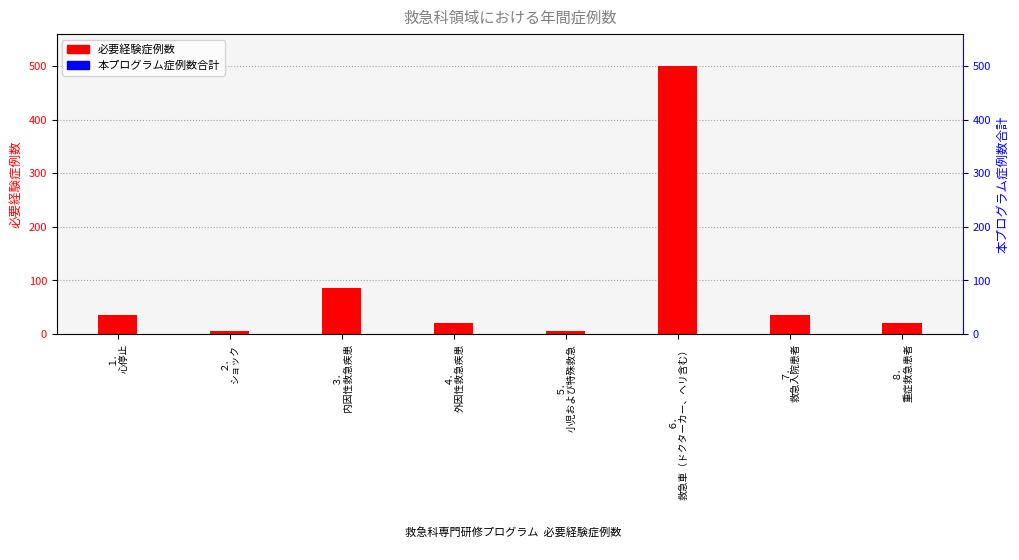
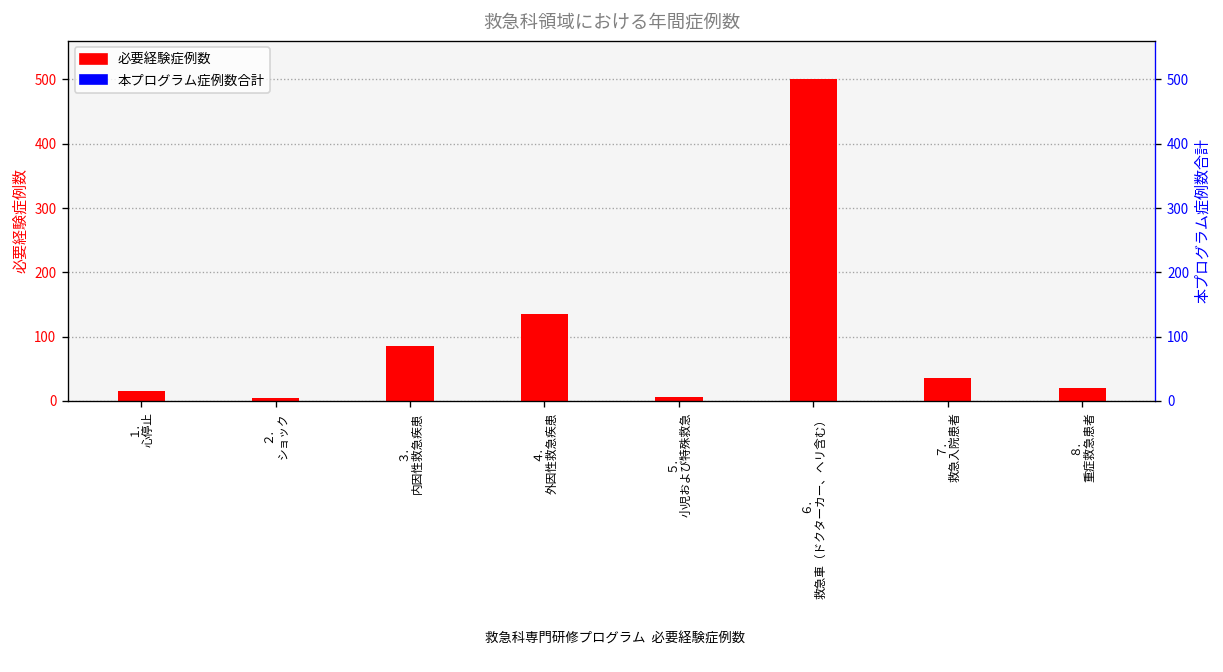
  {
    "必要経験症例数": {
-     "１. 心停止": 40,
+     "１. 心停止": 20,
      "２. ショック": 10,
      "３. 内因性救急疾患": 90,
-     "４. 外因性救急疾患": 20,
+     "４. 外因性救急疾患": 140,
      "５. 小児および特殊救急": 10,
      "６. 救急車（ドクターカー、ヘリ含む）": 500,
      "７. 救急入院患者": 40,
      "８. 重症救急患者": 20
    },
    "本プログラム症例数合計": {
      "１. 心停止": 0,
      "２. ショック": 0,
      "３. 内因性救急疾患": 0,
      "４. 外因性救急疾患": 0,
      "５. 小児および特殊救急": 0,
      "６. 救急車（ドクターカー、ヘリ含む）": 0,
      "７. 救急入院患者": 0,
      "８. 重症救急患者": 0
    }
  }
